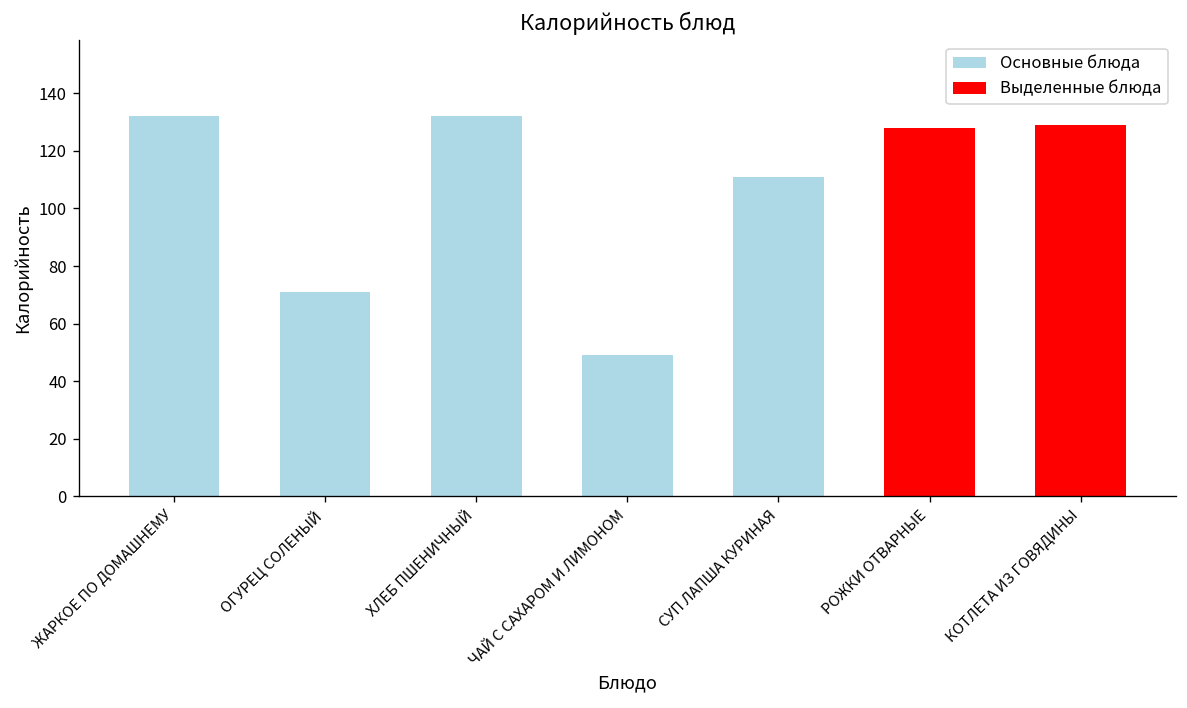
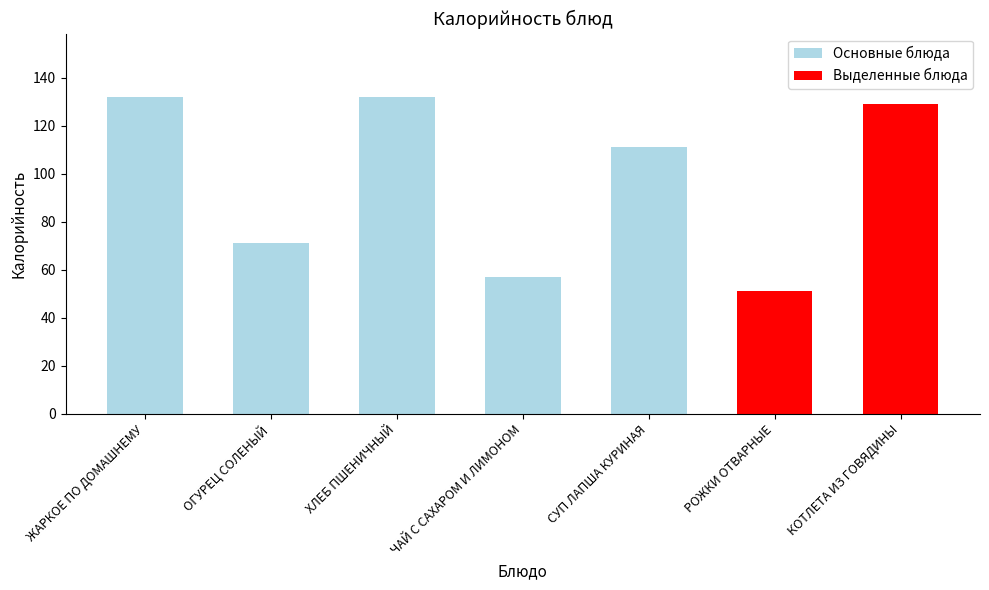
  {
    "Основные блюда": {
      "ЖАРКОЕ ПО ДОМАШНЕМУ": 132,
      "ОГУРЕЦ СОЛЕНЫЙ": 71,
      "ХЛЕБ ПШЕНИЧНЫЙ": 132,
-     "ЧАЙ С САХАРОМ И ЛИМОНОМ": 49,
+     "ЧАЙ С САХАРОМ И ЛИМОНОМ": 57,
      "СУП ЛАПША КУРИНАЯ": 111
    },
    "Выделенные блюда": {
-     "РОЖКИ ОТВАРНЫЕ": 128,
+     "РОЖКИ ОТВАРНЫЕ": 51,
      "КОТЛЕТА ИЗ ГОВЯДИНЫ": 129
    }
  }
